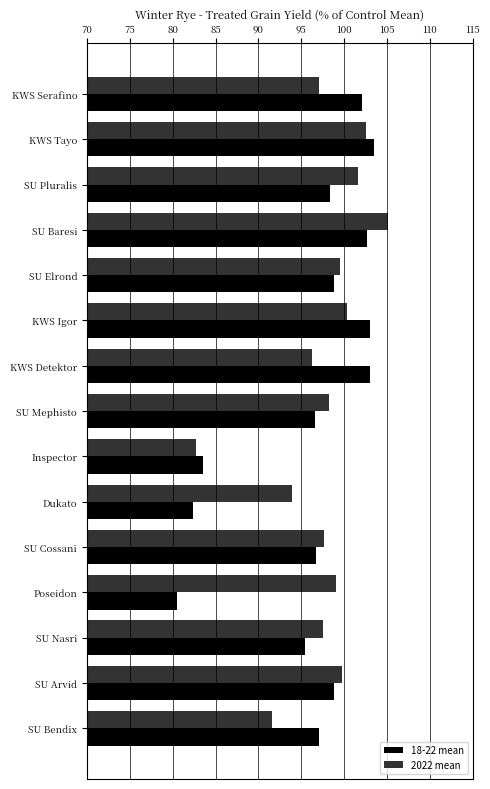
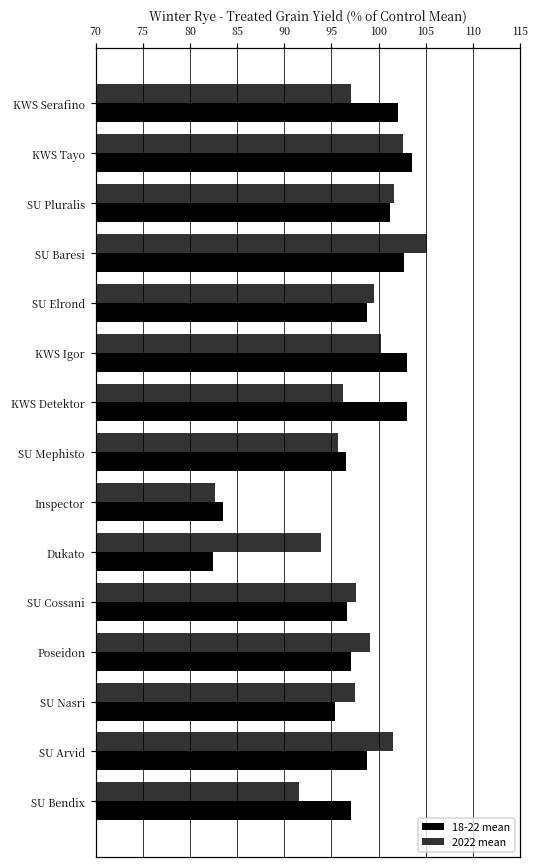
  {
    "18-22 mean": {
      "KWS Serafino": 102,
      "KWS Tayo": 104,
-     "SU Pluralis": 98,
+     "SU Pluralis": 101,
      "SU Baresi": 103,
      "SU Elrond": 99,
      "KWS Igor": 103,
      "KWS Detektor": 103,
      "SU Mephisto": 97,
      "Inspector": 84,
      "Dukato": 82,
      "SU Cossani": 97,
-     "Poseidon": 81,
+     "Poseidon": 97,
      "SU Nasri": 95,
      "SU Arvid": 99,
      "SU Bendix": 97
    },
    "2022 mean": {
      "KWS Serafino": 97,
      "KWS Tayo": 103,
      "SU Pluralis": 102,
      "SU Baresi": 105,
      "SU Elrond": 100,
      "KWS Igor": 100,
      "KWS Detektor": 96,
-     "SU Mephisto": 98,
+     "SU Mephisto": 96,
      "Inspector": 83,
      "Dukato": 94,
      "SU Cossani": 98,
      "Poseidon": 99,
      "SU Nasri": 98,
-     "SU Arvid": 100,
+     "SU Arvid": 102,
      "SU Bendix": 92
    }
  }
